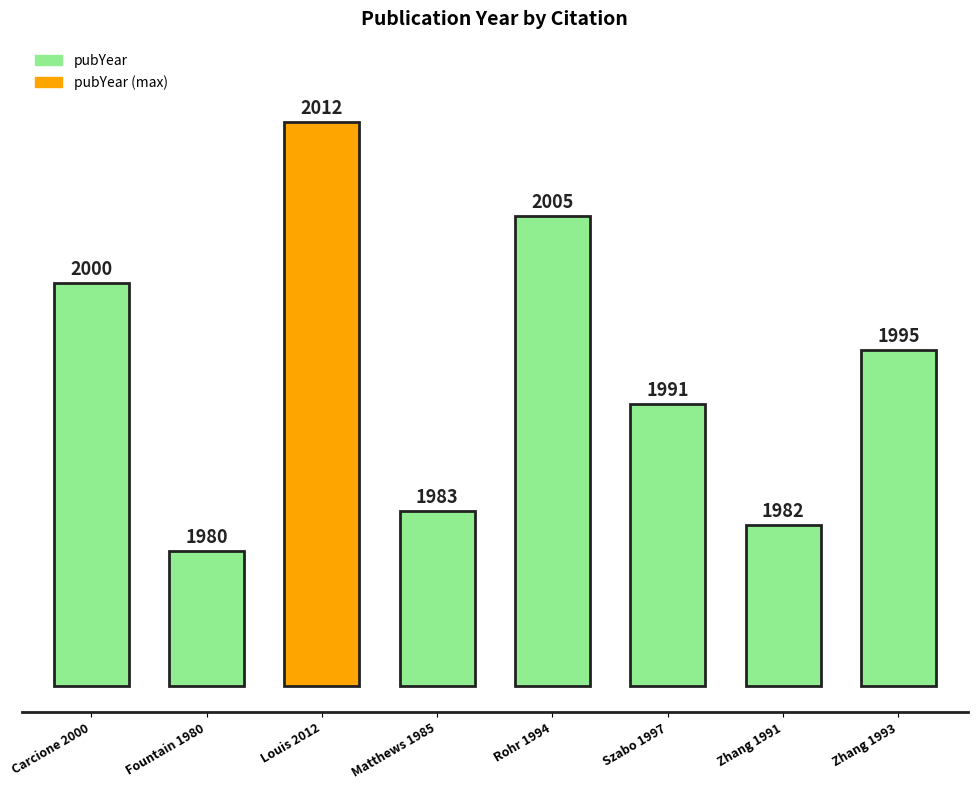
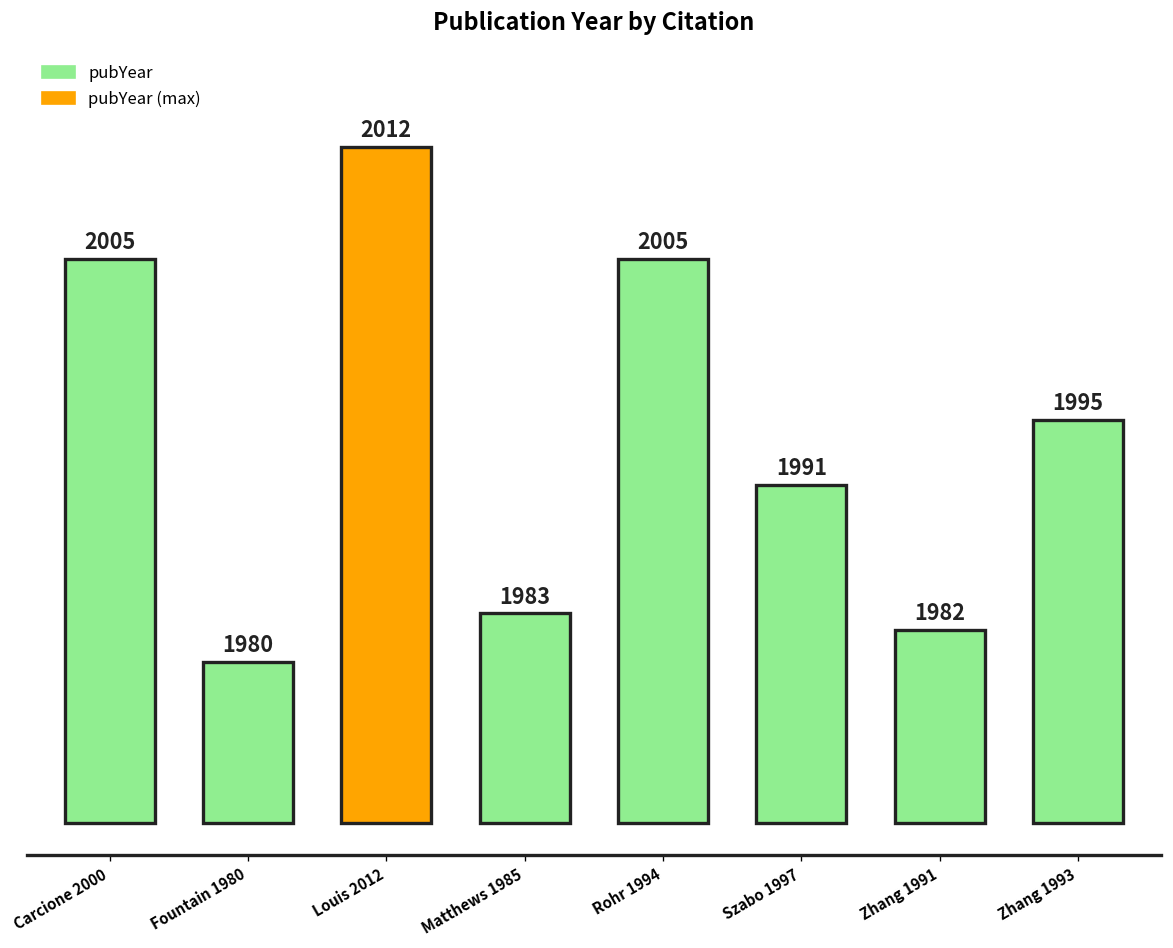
  {
-   "Carcione 2000": 2000
+   "Carcione 2000": 2005
  }
